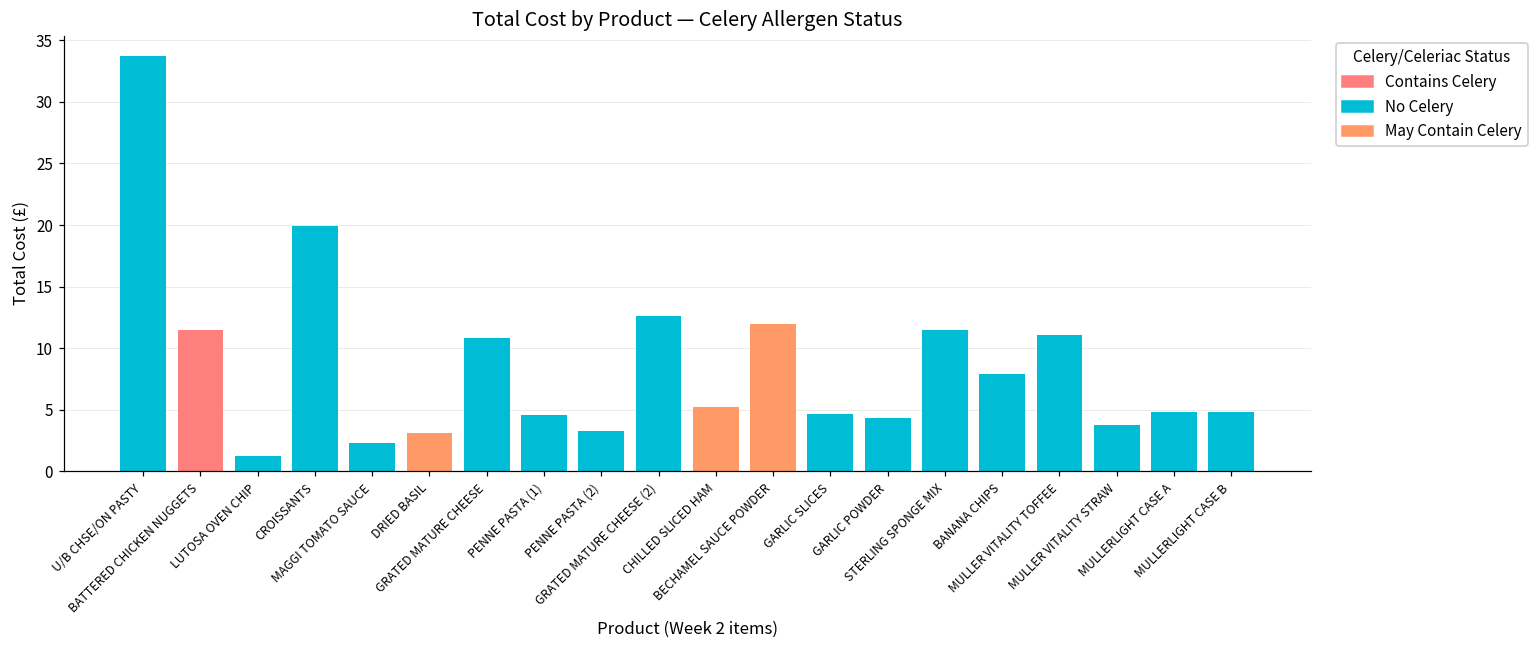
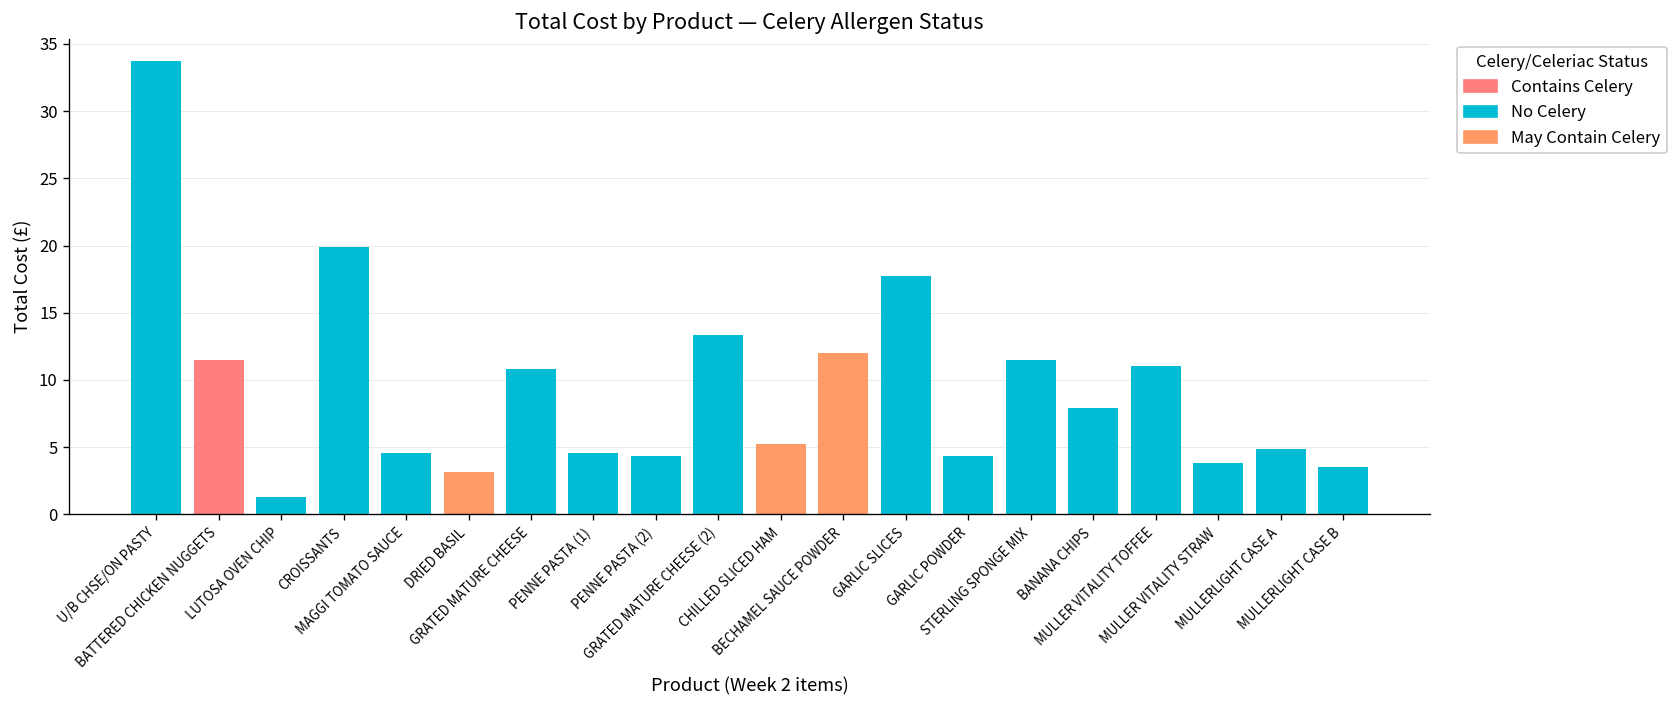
  {
    "No Celery": {
      "U/B CHSE/ON PASTY": 33.7,
      "LUTOSA OVEN CHIP": 1.3,
      "CROISSANTS": 19.9,
-     "MAGGI TOMATO SAUCE": 2.3,
+     "MAGGI TOMATO SAUCE": 4.6,
      "GRATED MATURE CHEESE": 10.8,
      "PENNE PASTA (1)": 4.6,
-     "PENNE PASTA (2)": 3.3,
-     "GRATED MATURE CHEESE (2)": 12.6,
-     "GARLIC SLICES": 4.7,
+     "PENNE PASTA (2)": 4.3,
+     "GRATED MATURE CHEESE (2)": 13.4,
+     "GARLIC SLICES": 17.7,
      "GARLIC POWDER": 4.4,
      "STERLING SPONGE MIX": 11.5,
      "BANANA CHIPS": 7.9,
      "MULLER VITALITY TOFFEE": 11.1,
      "MULLER VITALITY STRAW": 3.8,
      "MULLERLIGHT CASE A": 4.8,
-     "MULLERLIGHT CASE B": 4.8
+     "MULLERLIGHT CASE B": 3.6
    }
  }
